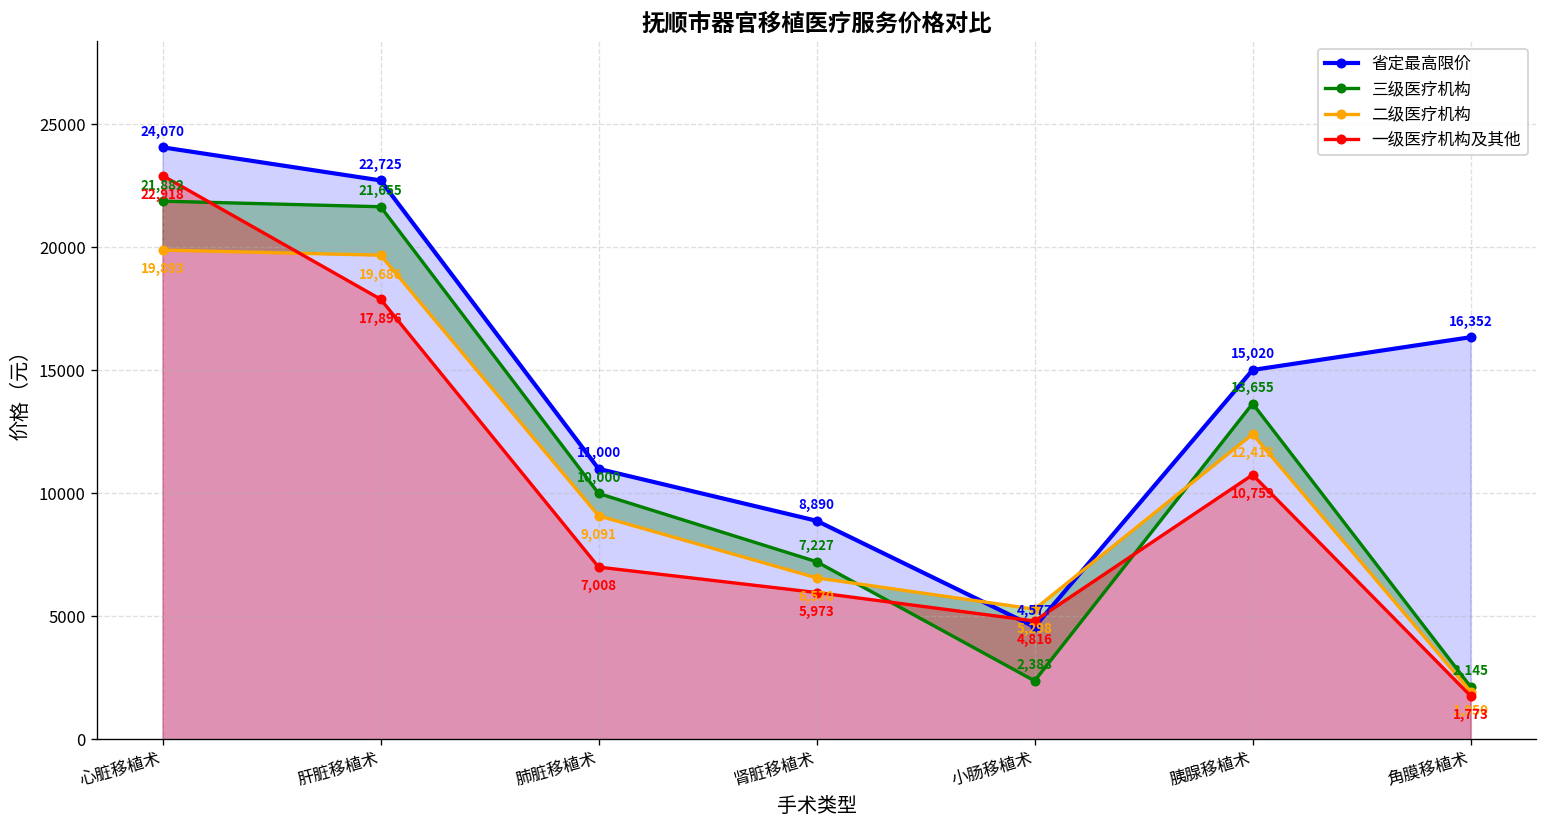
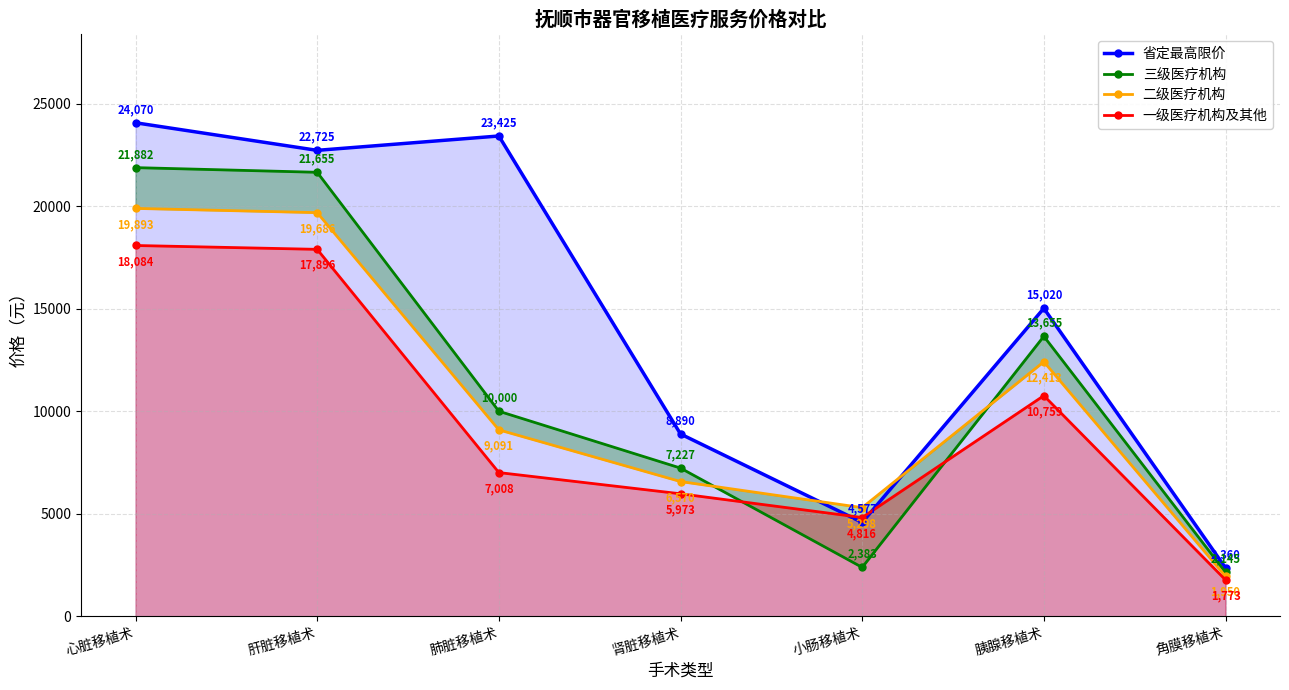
  {
    "省定最高限价": {
      "心脏移植术": "24,070",
      "肝脏移植术": "22,725",
-     "肺脏移植术": "11,000",
+     "肺脏移植术": "23,425",
      "肾脏移植术": "8,890",
      "胰腺移植术": "15,020",
-     "角膜移植术": "16,352"
+     "角膜移植术": "2,360"
    },
    "二级医疗机构": {
      "心脏移植术": "19,893",
      "肝脏移植术": "19,686",
      "肺脏移植术": "9,091",
      "胰腺移植术": "12,413"
    },
    "一级医疗机构及其他": {
-     "心脏移植术": "22,918",
+     "心脏移植术": "18,084",
      "肝脏移植术": "17,896",
      "肺脏移植术": "7,008",
      "肾脏移植术": "5,973",
      "胰腺移植术": "10,759"
    }
  }
